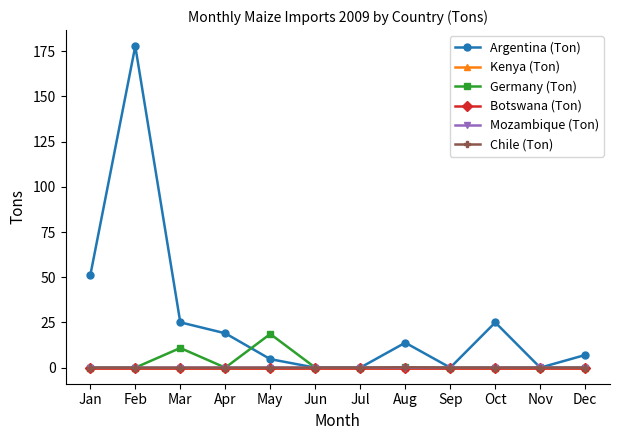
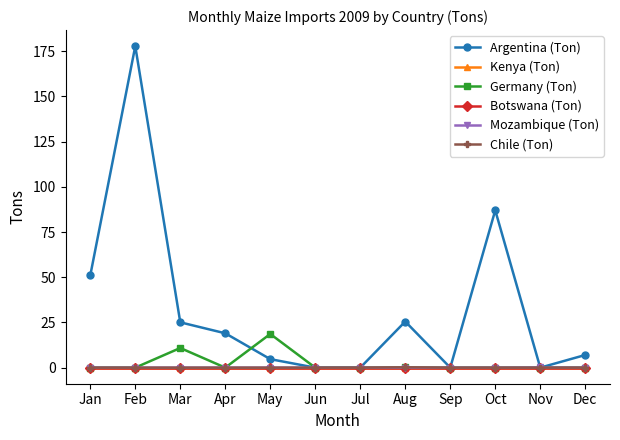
  {
    "Argentina (Ton)": {
      "Jan": 51,
      "Feb": 178,
      "Mar": 25,
      "Apr": 19,
      "May": 5,
-     "Aug": 14,
-     "Oct": 25,
+     "Aug": 26,
+     "Oct": 87,
      "Dec": 7
    },
    "Germany (Ton)": {
      "Mar": 11,
      "May": 19
    }
  }
